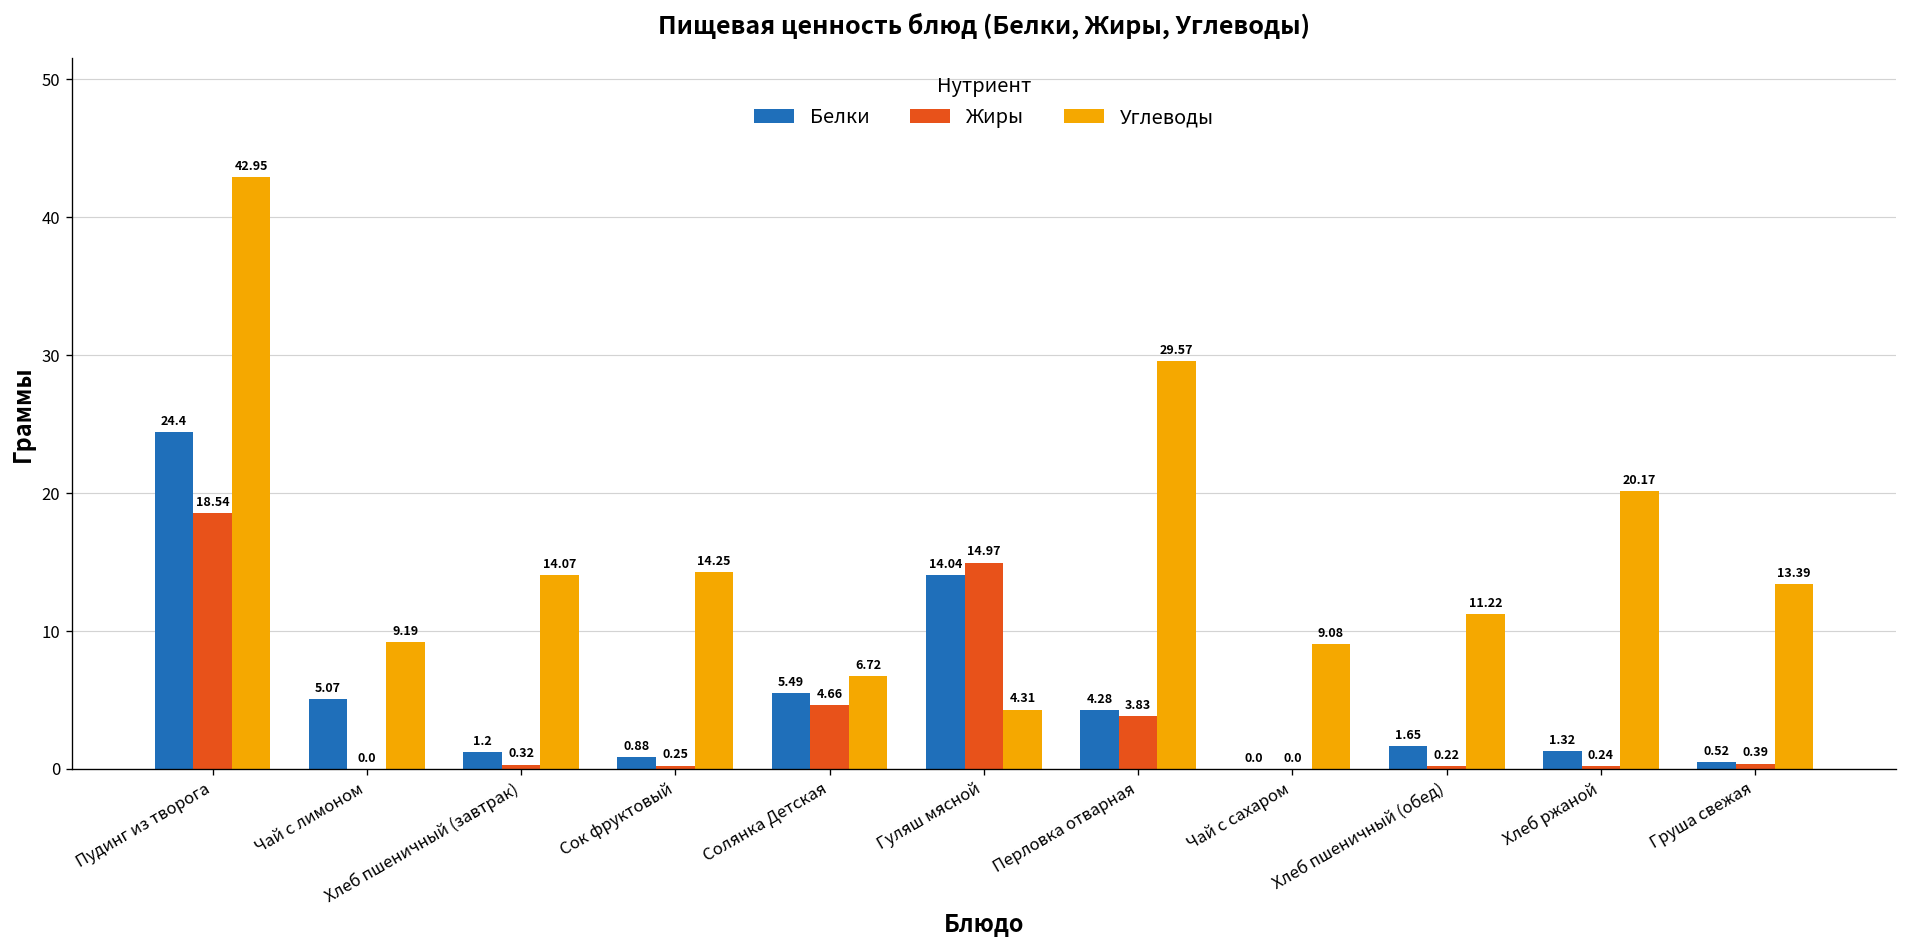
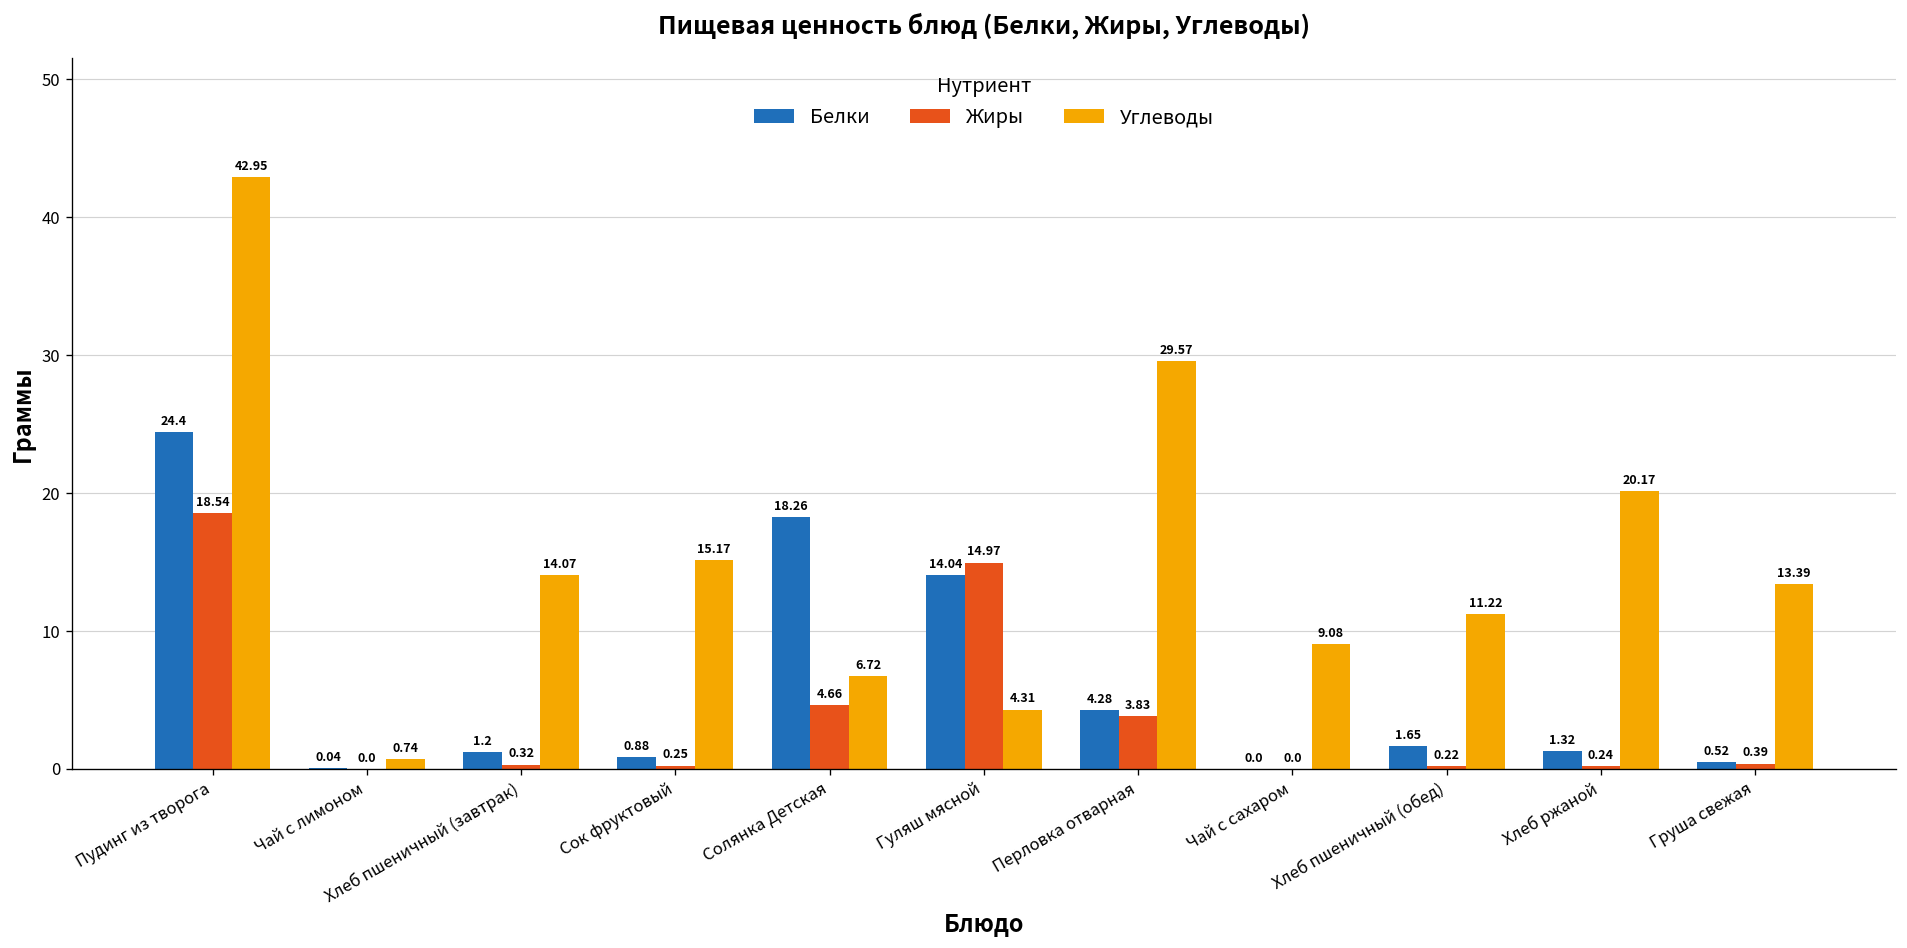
  {
    "Белки": {
      "Пудинг из творога": 24.4,
-     "Чай с лимоном": 5.07,
+     "Чай с лимоном": 0.04,
      "Хлеб пшеничный (завтрак)": 1.2,
      "Сок фруктовый": 0.88,
-     "Солянка Детская": 5.49,
+     "Солянка Детская": 18.26,
      "Гуляш мясной": 14.04,
      "Перловка отварная": 4.28,
      "Чай с сахаром": 0.0,
      "Хлеб пшеничный (обед)": 1.65,
      "Хлеб ржаной": 1.32,
      "Груша свежая": 0.52
    },
    "Жиры": {
      "Пудинг из творога": 18.54,
      "Чай с лимоном": 0.0,
      "Хлеб пшеничный (завтрак)": 0.32,
      "Сок фруктовый": 0.25,
      "Солянка Детская": 4.66,
      "Гуляш мясной": 14.97,
      "Перловка отварная": 3.83,
      "Чай с сахаром": 0.0,
      "Хлеб пшеничный (обед)": 0.22,
      "Хлеб ржаной": 0.24,
      "Груша свежая": 0.39
    },
    "Углеводы": {
      "Пудинг из творога": 42.95,
-     "Чай с лимоном": 9.19,
+     "Чай с лимоном": 0.74,
      "Хлеб пшеничный (завтрак)": 14.07,
-     "Сок фруктовый": 14.25,
+     "Сок фруктовый": 15.17,
      "Солянка Детская": 6.72,
      "Гуляш мясной": 4.31,
      "Перловка отварная": 29.57,
      "Чай с сахаром": 9.08,
      "Хлеб пшеничный (обед)": 11.22,
      "Хлеб ржаной": 20.17,
      "Груша свежая": 13.39
    }
  }
